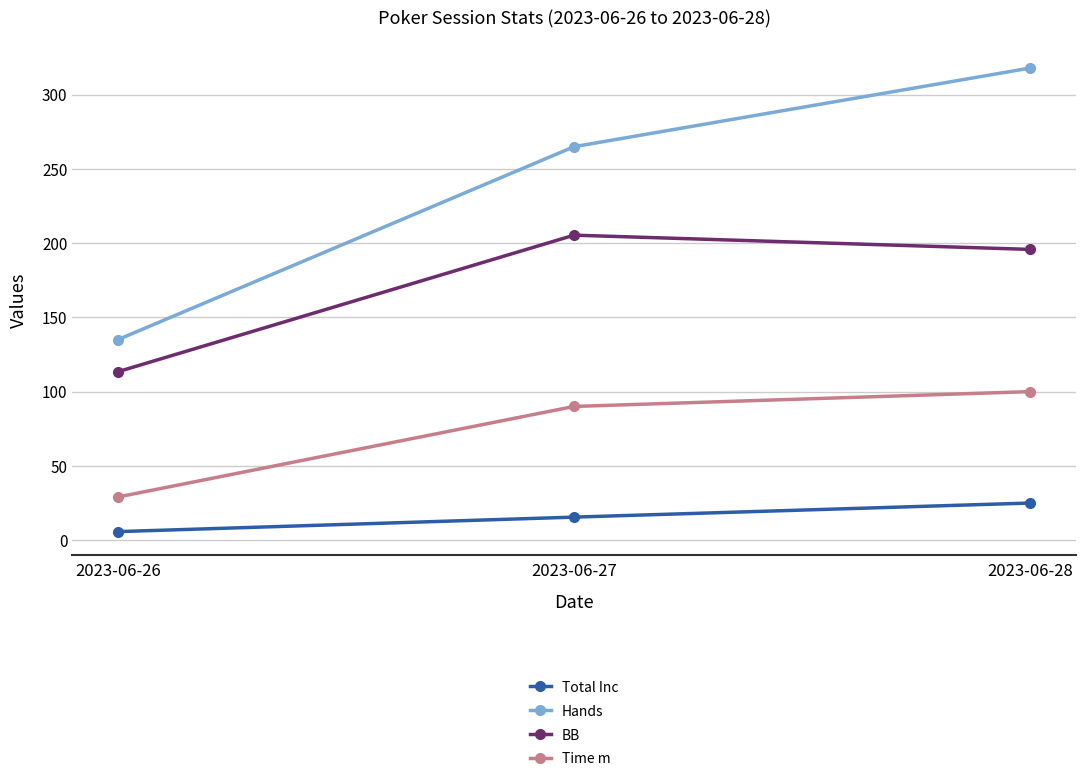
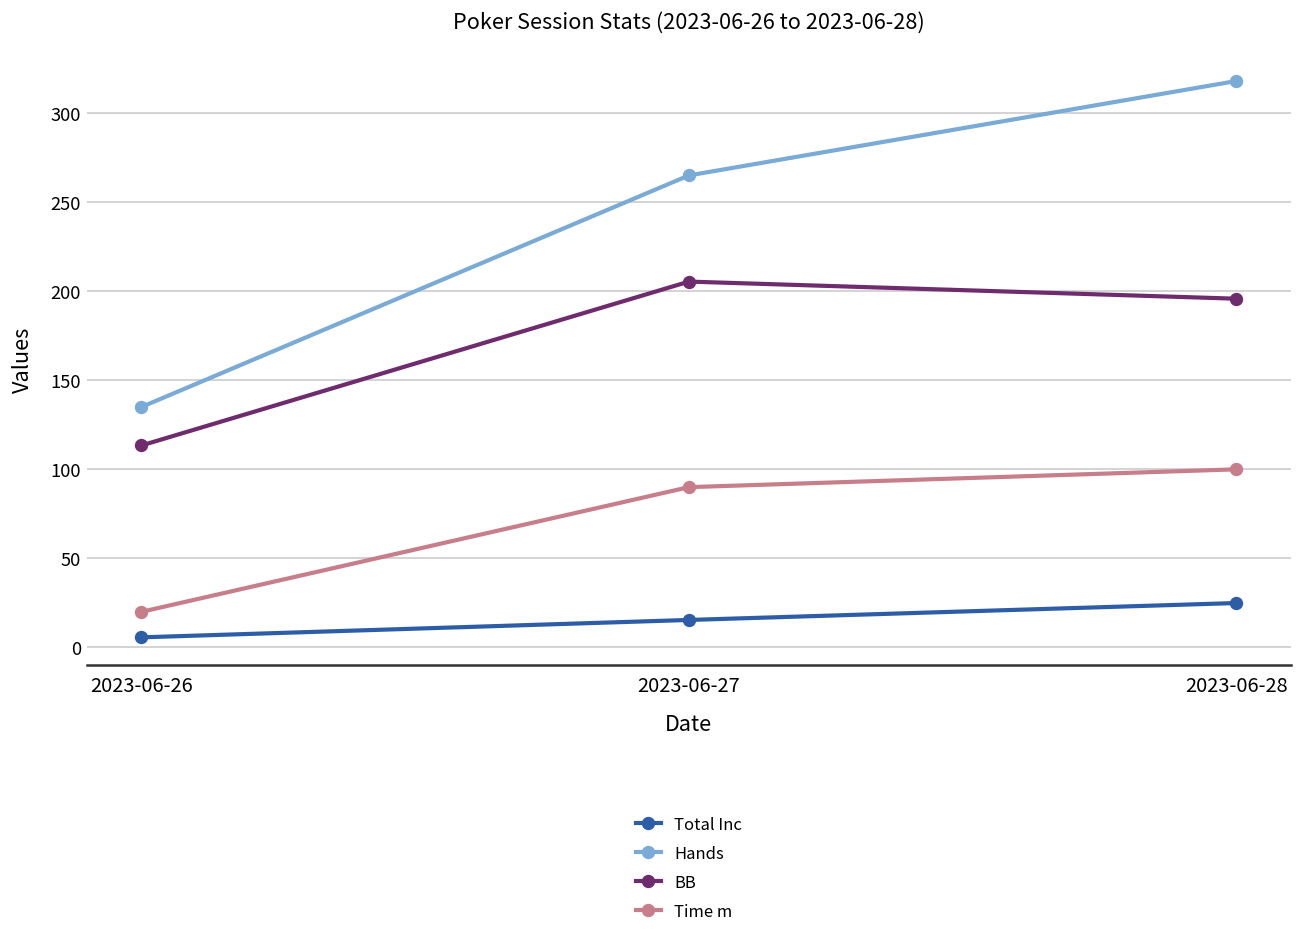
  {
    "Total Inc": {
      "2023-06-26": 6,
      "2023-06-27": 15,
      "2023-06-28": 25
    },
    "Hands": {
      "2023-06-26": 135,
      "2023-06-27": 265,
      "2023-06-28": 318
    },
    "BB": {
      "2023-06-26": 113,
      "2023-06-27": 205,
      "2023-06-28": 196
    },
    "Time m": {
-     "2023-06-26": 29,
+     "2023-06-26": 20,
      "2023-06-27": 90,
      "2023-06-28": 100
    }
  }
